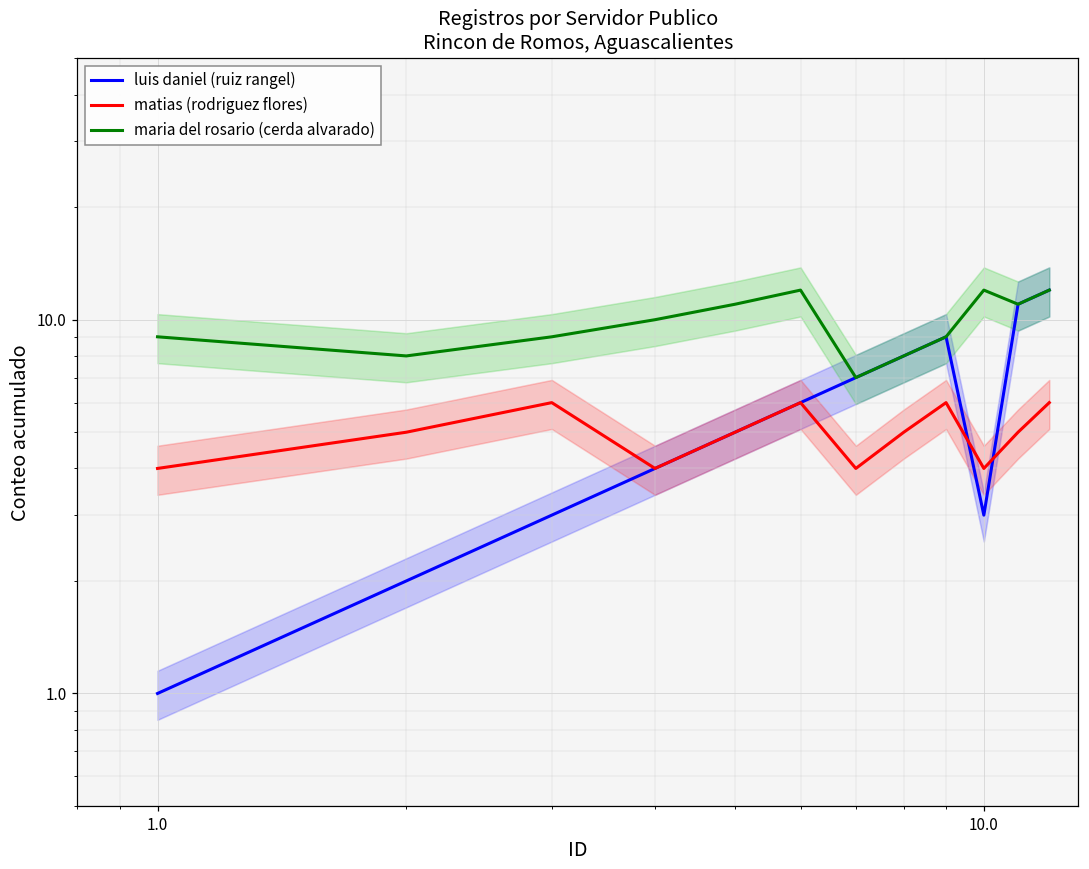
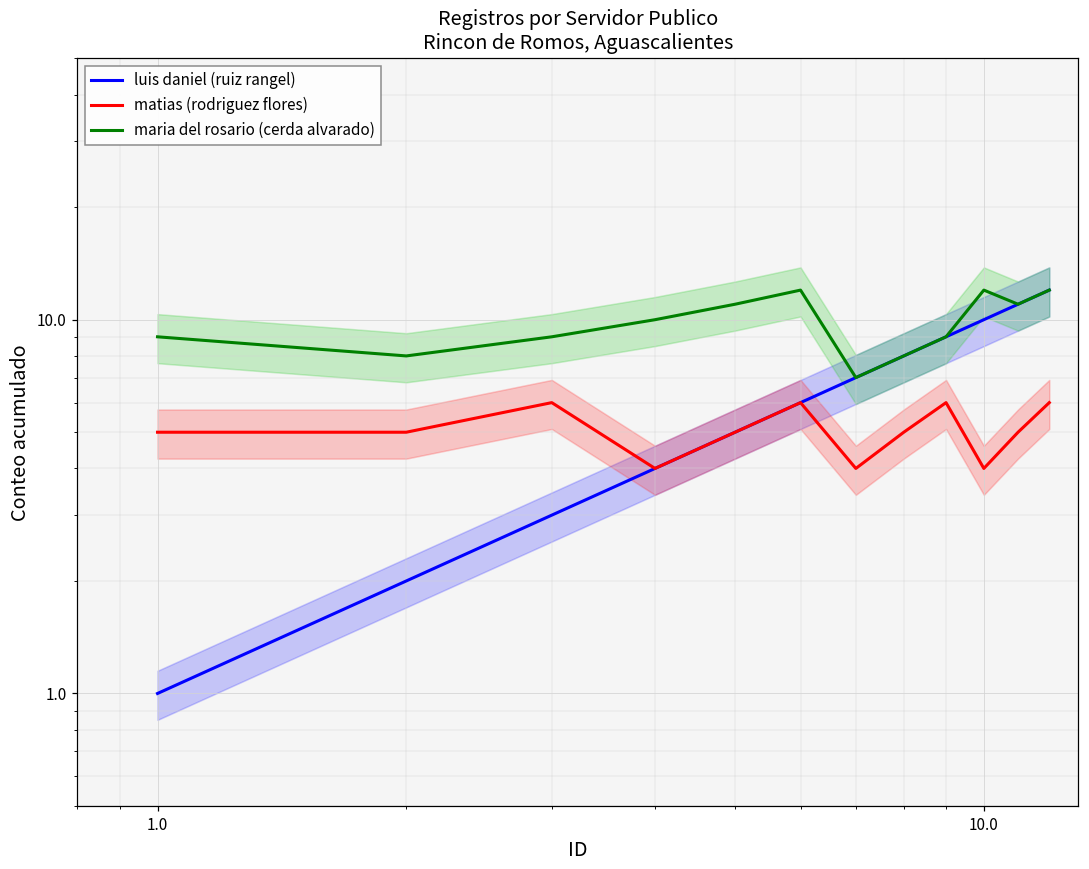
  {
    "luis daniel (ruiz rangel)": {
      "1.0": 1,
-     "10.0": 3
+     "10.0": 10
    },
    "matias (rodriguez flores)": {
-     "1.0": 4,
+     "1.0": 5,
      "10.0": 4
    },
    "maria del rosario (cerda alvarado)": {
      "1.0": 9,
      "10.0": 12
    }
  }
